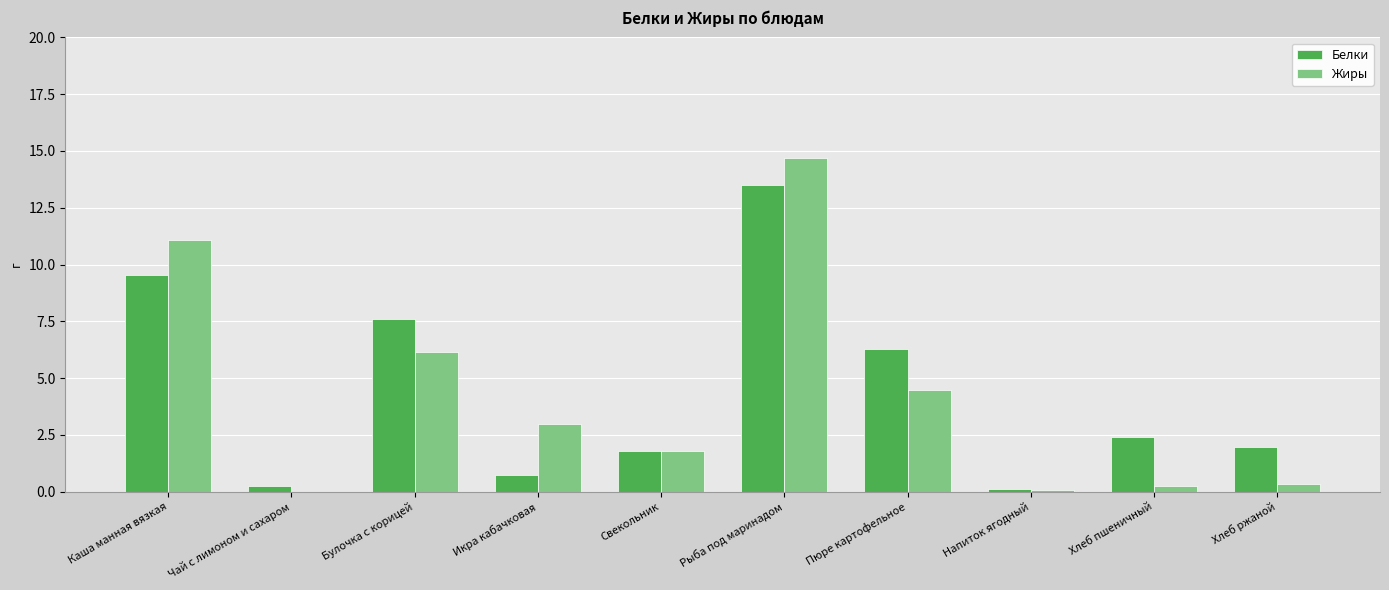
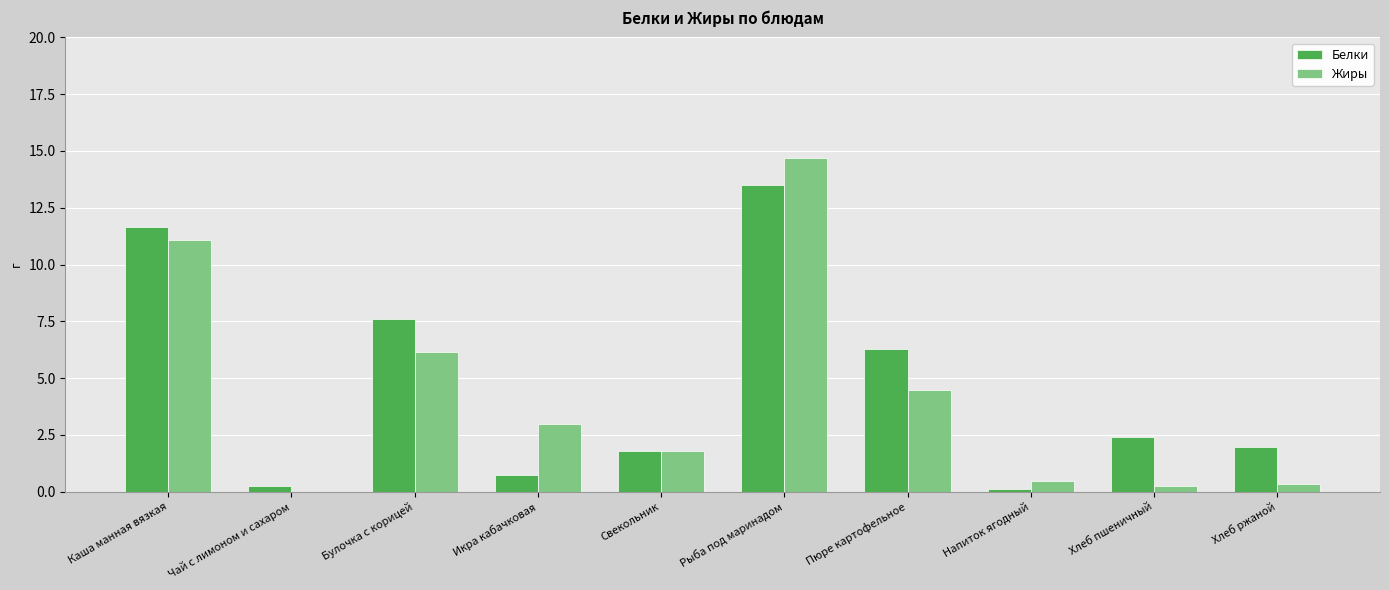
  {
    "Белки": {
-     "Каша манная вязкая": 9.5,
+     "Каша манная вязкая": 11.6,
      "Чай с лимоном и сахаром": 0.2,
      "Булочка с корицей": 7.6,
      "Икра кабачковая": 0.7,
      "Свекольник": 1.8,
      "Рыба под маринадом": 13.5,
      "Пюре картофельное": 6.3,
      "Напиток ягодный": 0.1,
      "Хлеб пшеничный": 2.4,
      "Хлеб ржаной": 2.0
    },
    "Жиры": {
      "Каша манная вязкая": 11.1,
      "Чай с лимоном и сахаром": 0.0,
      "Булочка с корицей": 6.2,
      "Икра кабачковая": 3.0,
      "Свекольник": 1.8,
      "Рыба под маринадом": 14.7,
      "Пюре картофельное": 4.5,
-     "Напиток ягодный": 0.1,
+     "Напиток ягодный": 0.5,
      "Хлеб пшеничный": 0.3,
      "Хлеб ржаной": 0.4
    }
  }
